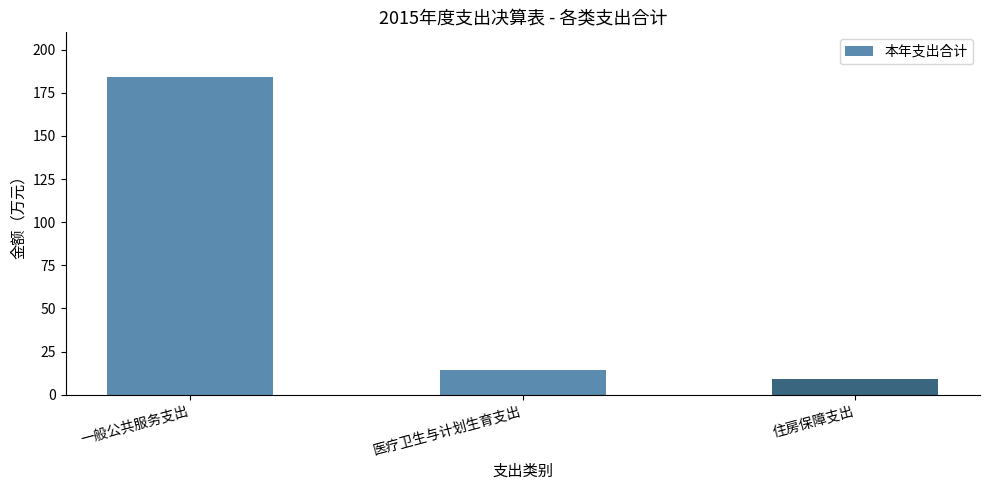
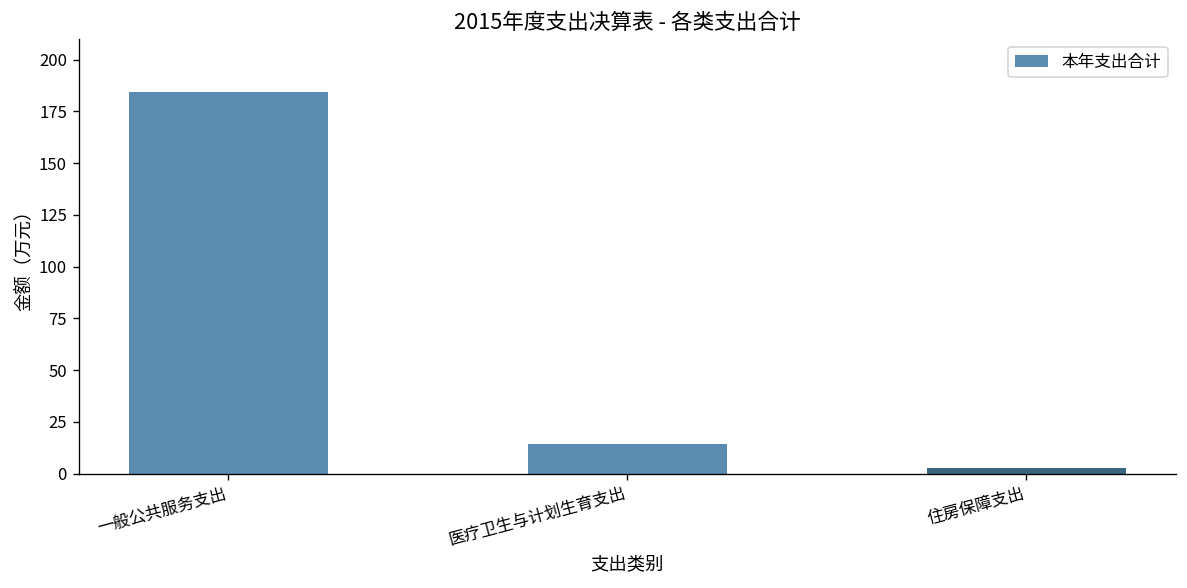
  {
    "一般公共服务支出": 184,
    "医疗卫生与计划生育支出": 14,
-   "住房保障支出": 9
+   "住房保障支出": 3
  }
